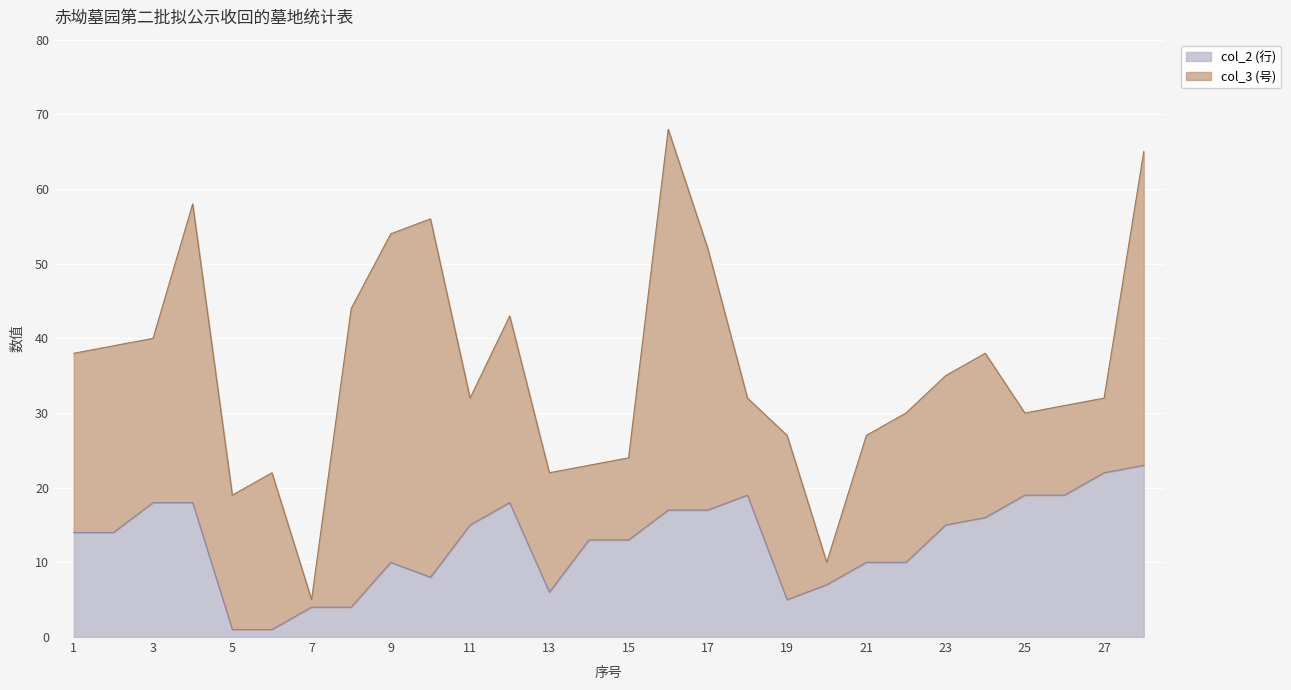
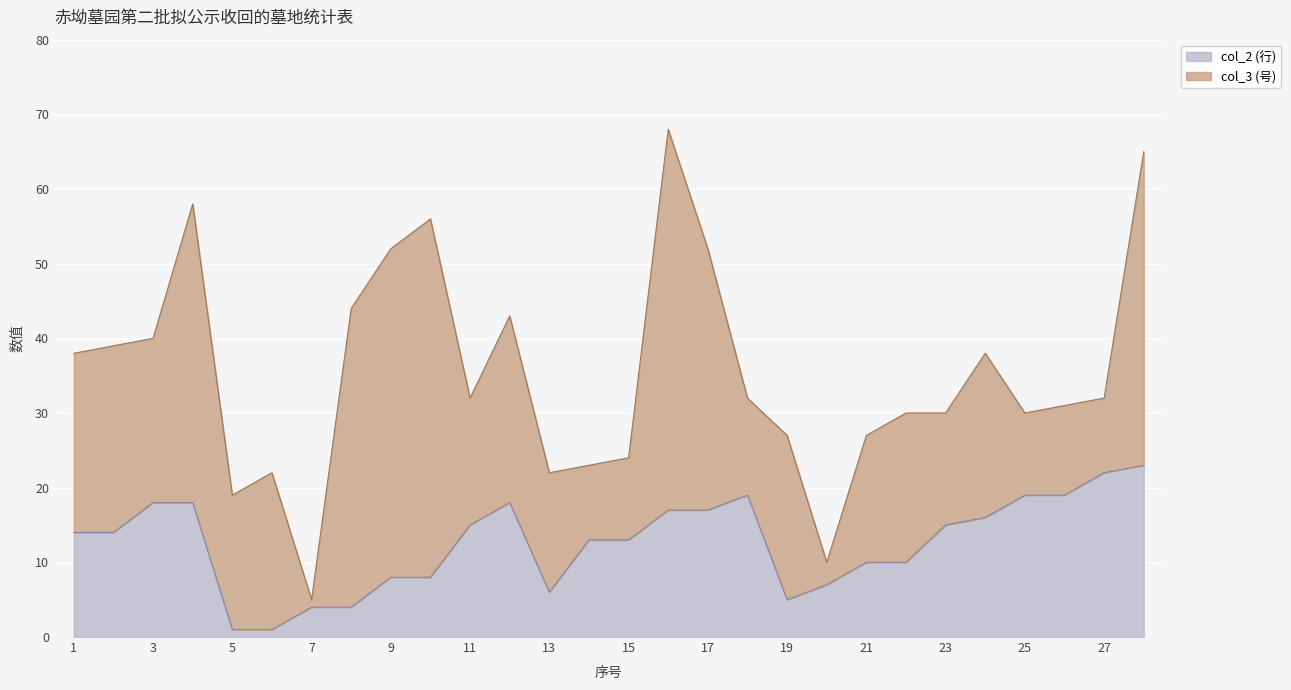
  {
    "col_2 (行)": {
      "1": 14,
      "3": 18,
      "5": 1,
      "7": 4,
-     "9": 10,
+     "9": 8,
      "11": 15,
      "13": 6,
      "15": 13,
      "17": 17,
      "19": 5,
      "21": 10,
      "23": 15,
      "25": 19,
      "27": 22
    },
    "col_3 (号)": {
      "1": 24,
      "3": 22,
      "5": 18,
      "7": 1,
      "9": 44,
      "11": 17,
      "13": 16,
      "15": 11,
      "17": 35,
      "19": 22,
      "21": 17,
-     "23": 20,
+     "23": 15,
      "25": 11,
      "27": 10
    }
  }
